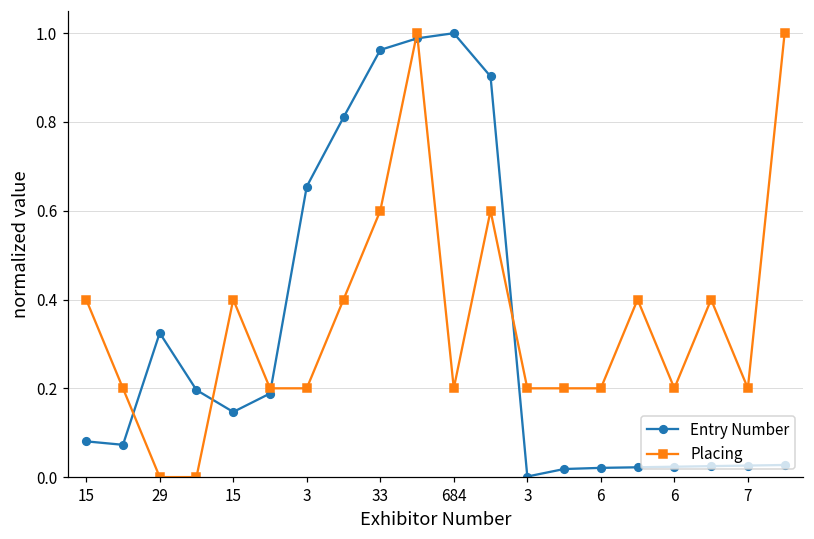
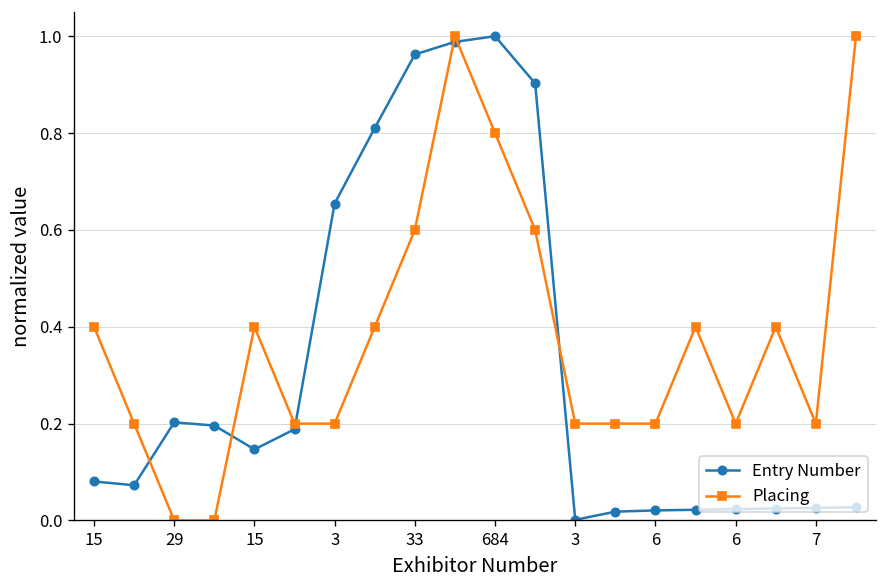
  {
    "Entry Number": {
-     "29": 0.32,
+     "29": 0.20,
      "33": 0.96,
      "684": 1.00
    },
    "Placing": {
      "29": 0.00,
      "33": 0.60,
-     "684": 0.20
+     "684": 0.80
    }
  }
